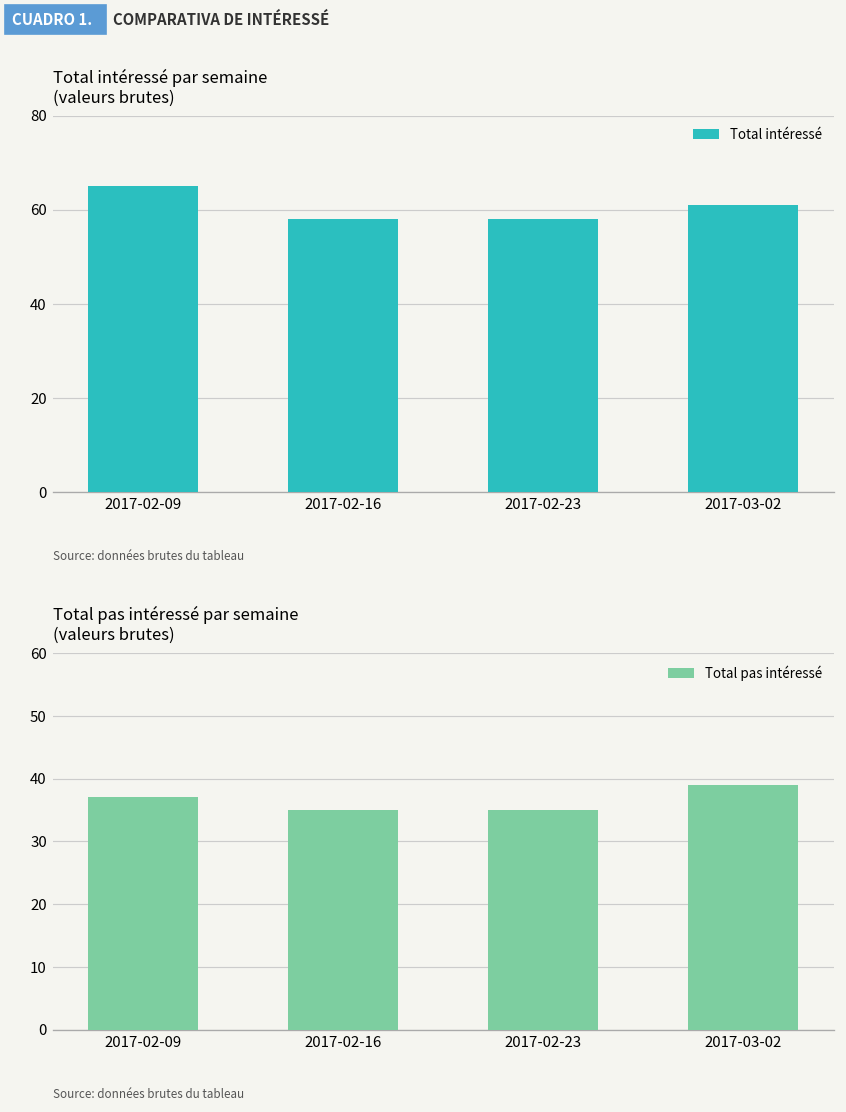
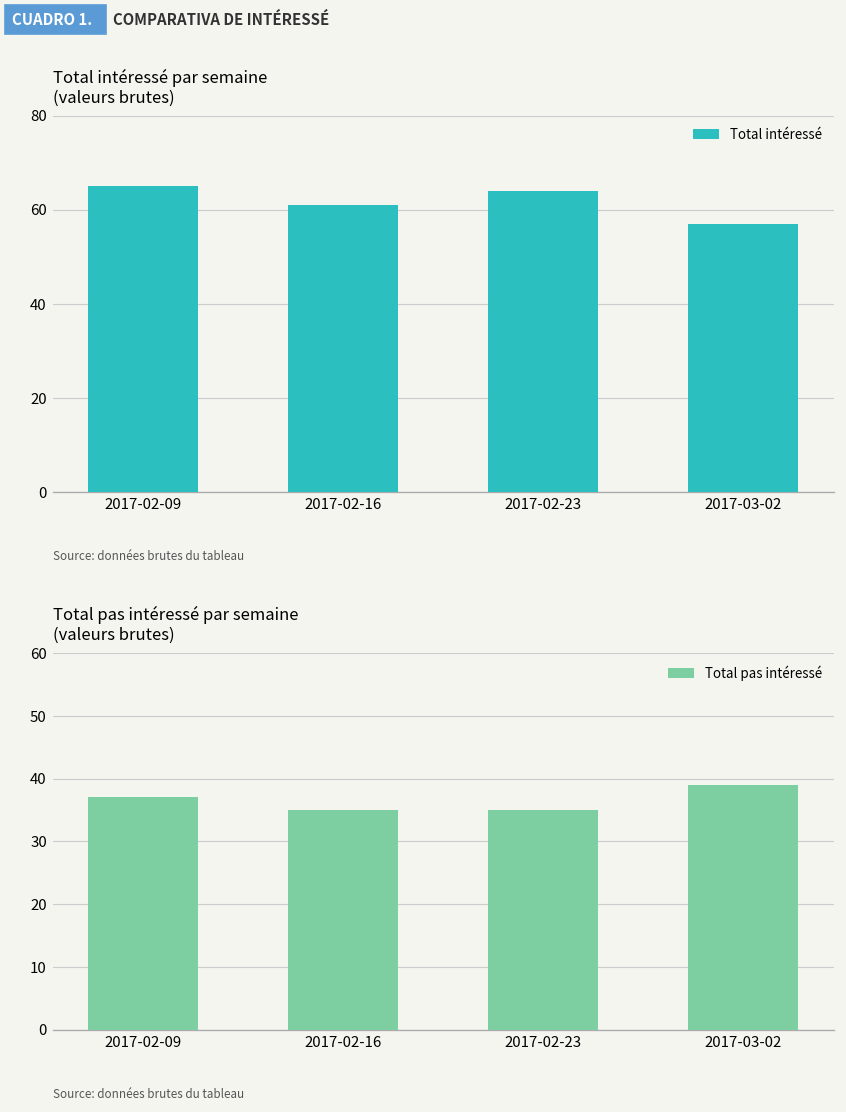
  {
    "Total intéressé par semaine (valeurs brutes)": {
      "2017-02-09": 65,
-     "2017-02-16": 58,
-     "2017-02-23": 58,
-     "2017-03-02": 61
+     "2017-02-16": 61,
+     "2017-02-23": 64,
+     "2017-03-02": 57
    },
    "Total pas intéressé par semaine (valeurs brutes)": {
      "2017-02-09": 37,
      "2017-02-16": 35,
      "2017-02-23": 35,
      "2017-03-02": 39
    }
  }
